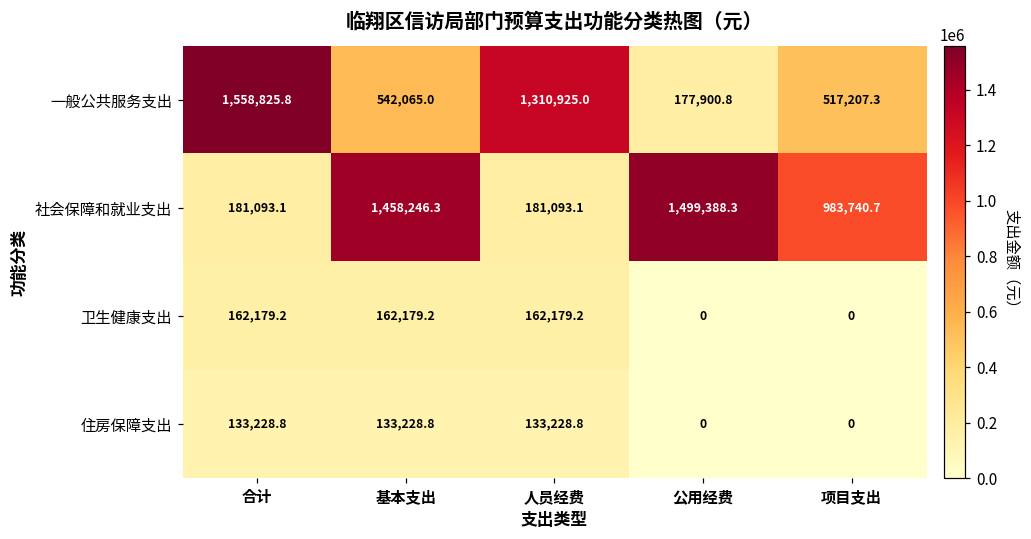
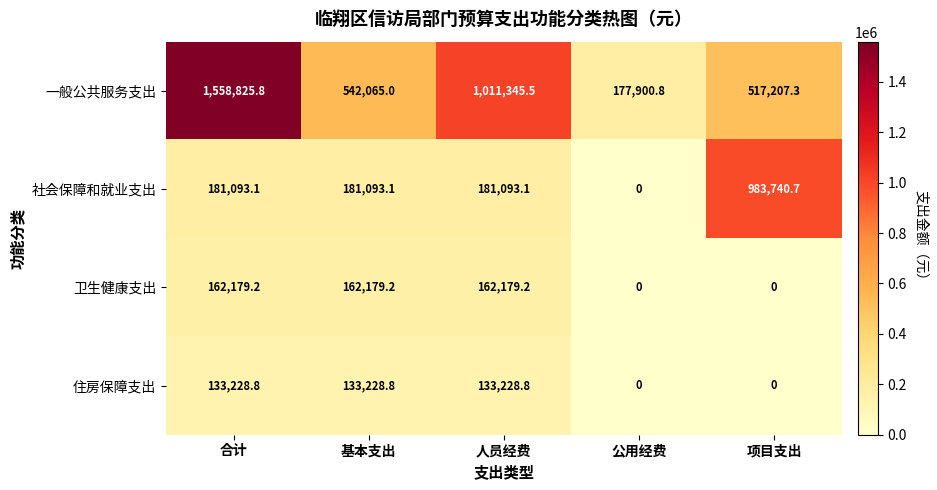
  {
    "一般公共服务支出": {
      "合计": "1,558,825.8",
      "基本支出": "542,065.0",
-     "人员经费": "1,310,925.0",
+     "人员经费": "1,011,345.5",
      "公用经费": "177,900.8",
      "项目支出": "517,207.3"
    },
    "社会保障和就业支出": {
      "合计": "181,093.1",
-     "基本支出": "1,458,246.3",
+     "基本支出": "181,093.1",
      "人员经费": "181,093.1",
-     "公用经费": "1,499,388.3",
+     "公用经费": "0",
      "项目支出": "983,740.7"
    },
    "卫生健康支出": {
      "合计": "162,179.2",
      "基本支出": "162,179.2",
      "人员经费": "162,179.2",
      "公用经费": "0",
      "项目支出": "0"
    },
    "住房保障支出": {
      "合计": "133,228.8",
      "基本支出": "133,228.8",
      "人员经费": "133,228.8",
      "公用经费": "0",
      "项目支出": "0"
    }
  }
